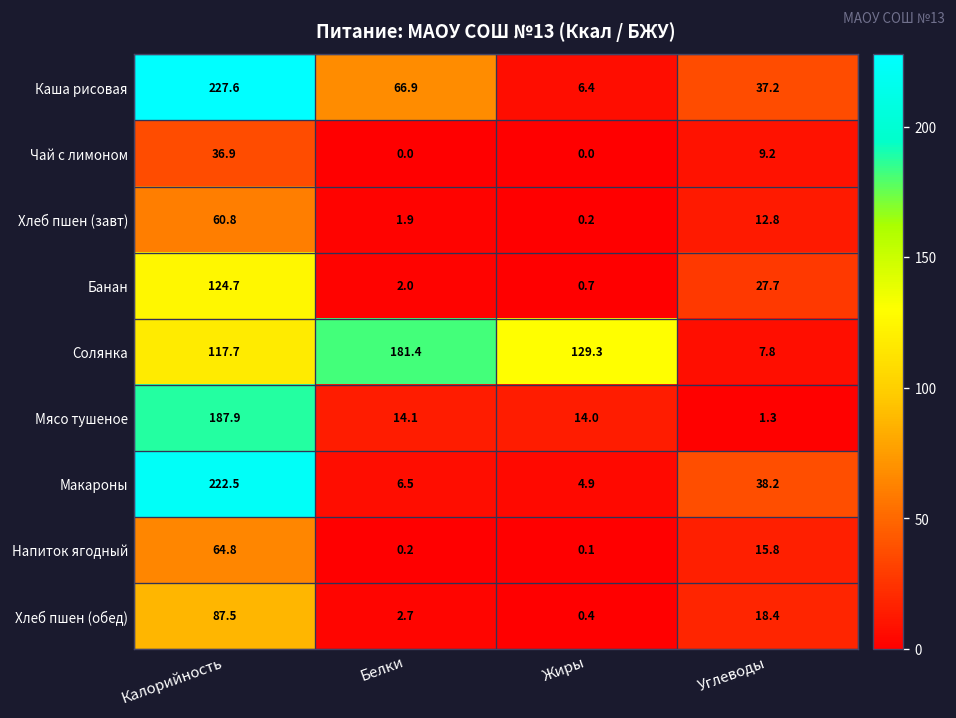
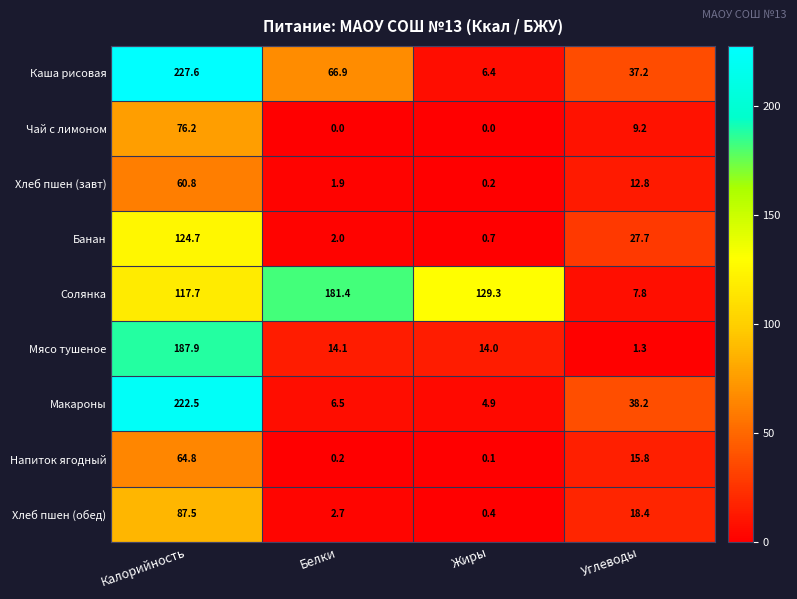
  {
    "Каша рисовая": {
      "Калорийность": 227.6,
      "Белки": 66.9,
      "Жиры": 6.4,
      "Углеводы": 37.2
    },
    "Чай с лимоном": {
-     "Калорийность": 36.9,
+     "Калорийность": 76.2,
      "Белки": 0.0,
      "Жиры": 0.0,
      "Углеводы": 9.2
    },
    "Хлеб пшен (завт)": {
      "Калорийность": 60.8,
      "Белки": 1.9,
      "Жиры": 0.2,
      "Углеводы": 12.8
    },
    "Банан": {
      "Калорийность": 124.7,
      "Белки": 2.0,
      "Жиры": 0.7,
      "Углеводы": 27.7
    },
    "Солянка": {
      "Калорийность": 117.7,
      "Белки": 181.4,
      "Жиры": 129.3,
      "Углеводы": 7.8
    },
    "Мясо тушеное": {
      "Калорийность": 187.9,
      "Белки": 14.1,
      "Жиры": 14.0,
      "Углеводы": 1.3
    },
    "Макароны": {
      "Калорийность": 222.5,
      "Белки": 6.5,
      "Жиры": 4.9,
      "Углеводы": 38.2
    },
    "Напиток ягодный": {
      "Калорийность": 64.8,
      "Белки": 0.2,
      "Жиры": 0.1,
      "Углеводы": 15.8
    },
    "Хлеб пшен (обед)": {
      "Калорийность": 87.5,
      "Белки": 2.7,
      "Жиры": 0.4,
      "Углеводы": 18.4
    }
  }
